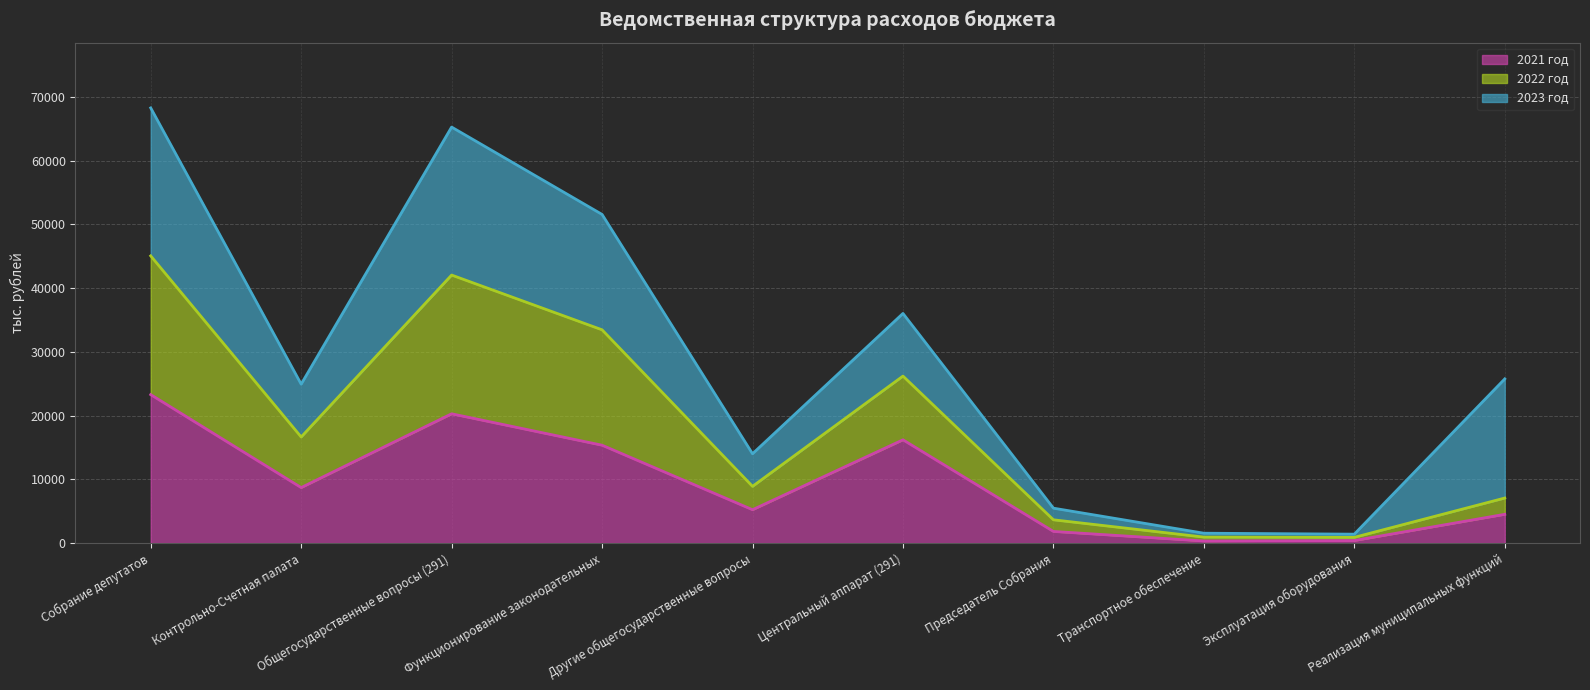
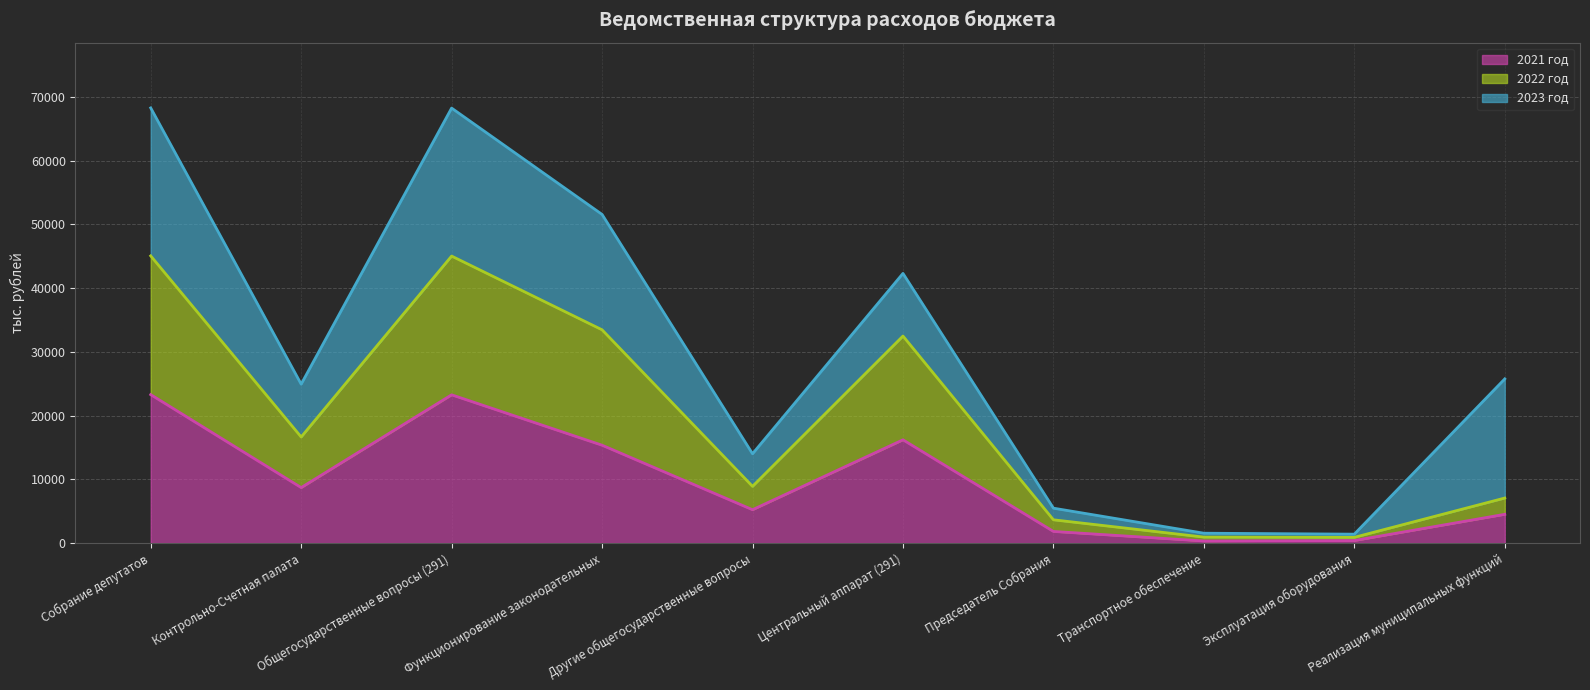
  {
    "2021 год": {
      "Собрание депутатов": 23000,
      "Контрольно-Счетная палата": 9000,
-     "Общегосударственные вопросы (291)": 20000,
+     "Общегосударственные вопросы (291)": 23000,
      "Функционирование законодательных": 15000,
      "Другие общегосударственные вопросы": 5000,
      "Центральный аппарат (291)": 16000,
      "Председатель Собрания": 2000,
      "Транспортное обеспечение": 0,
      "Эксплуатация оборудования": 0,
      "Реализация муниципальных функций": 5000
    },
    "2022 год": {
      "Собрание депутатов": 22000,
      "Контрольно-Счетная палата": 8000,
      "Общегосударственные вопросы (291)": 22000,
      "Функционирование законодательных": 18000,
      "Другие общегосударственные вопросы": 4000,
-     "Центральный аппарат (291)": 10000,
+     "Центральный аппарат (291)": 16000,
      "Председатель Собрания": 2000,
      "Транспортное обеспечение": 1000,
      "Эксплуатация оборудования": 1000,
      "Реализация муниципальных функций": 3000
    },
    "2023 год": {
      "Собрание депутатов": 23000,
      "Контрольно-Счетная палата": 8000,
      "Общегосударственные вопросы (291)": 23000,
      "Функционирование законодательных": 18000,
      "Другие общегосударственные вопросы": 5000,
      "Центральный аппарат (291)": 10000,
      "Председатель Собрания": 2000,
      "Транспортное обеспечение": 1000,
      "Эксплуатация оборудования": 0,
      "Реализация муниципальных функций": 19000
    }
  }
